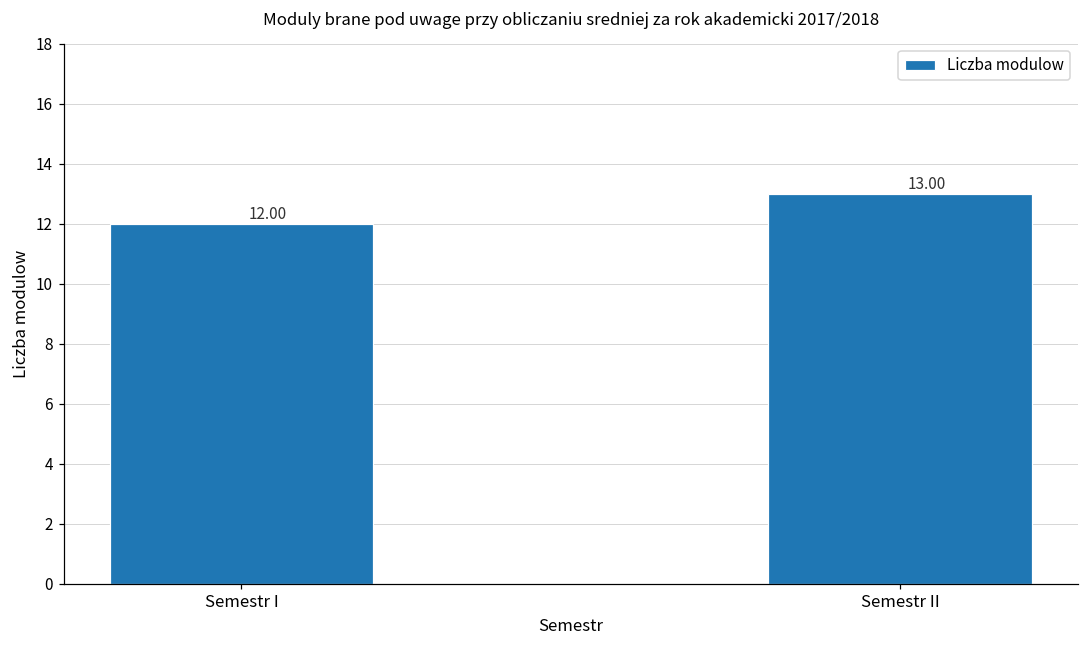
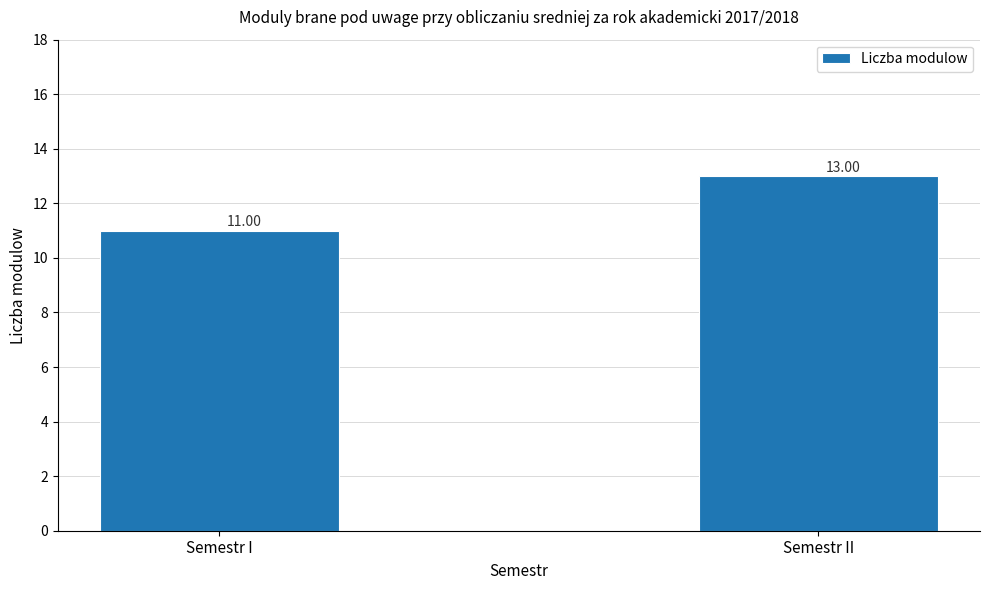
  {
-   "Semestr I": 12.00,
+   "Semestr I": 11.00,
    "Semestr II": 13.00
  }
